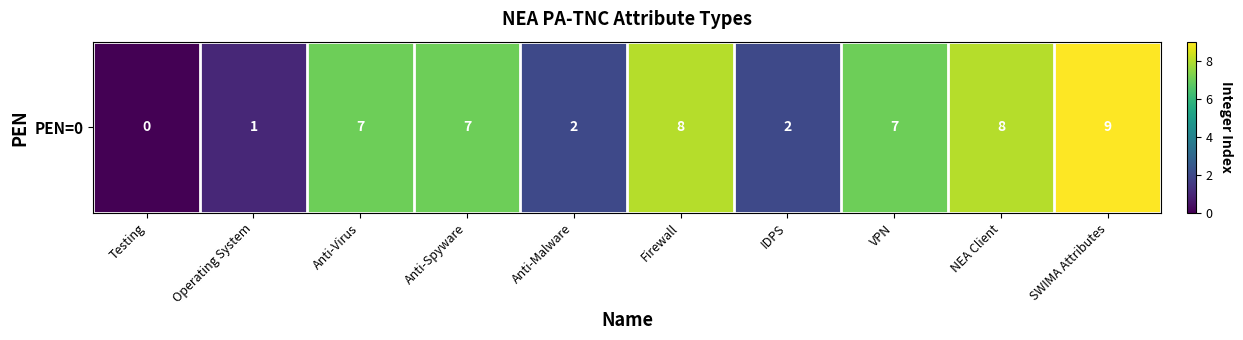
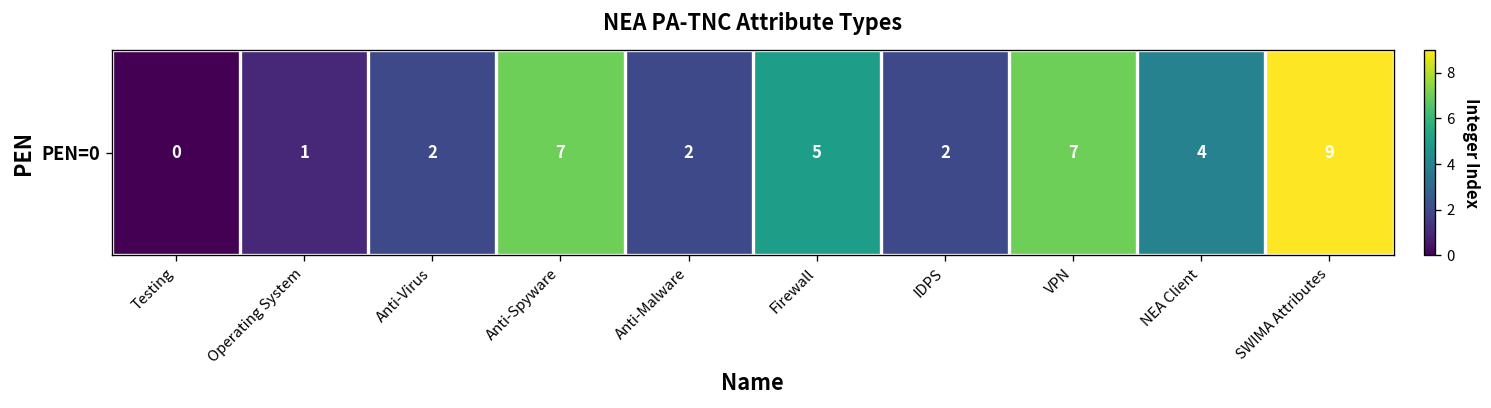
  {
    "PEN=0": {
      "Testing": 0,
      "Operating System": 1,
-     "Anti-Virus": 7,
+     "Anti-Virus": 2,
      "Anti-Spyware": 7,
      "Anti-Malware": 2,
-     "Firewall": 8,
+     "Firewall": 5,
      "IDPS": 2,
      "VPN": 7,
-     "NEA Client": 8,
+     "NEA Client": 4,
      "SWIMA Attributes": 9
    }
  }
